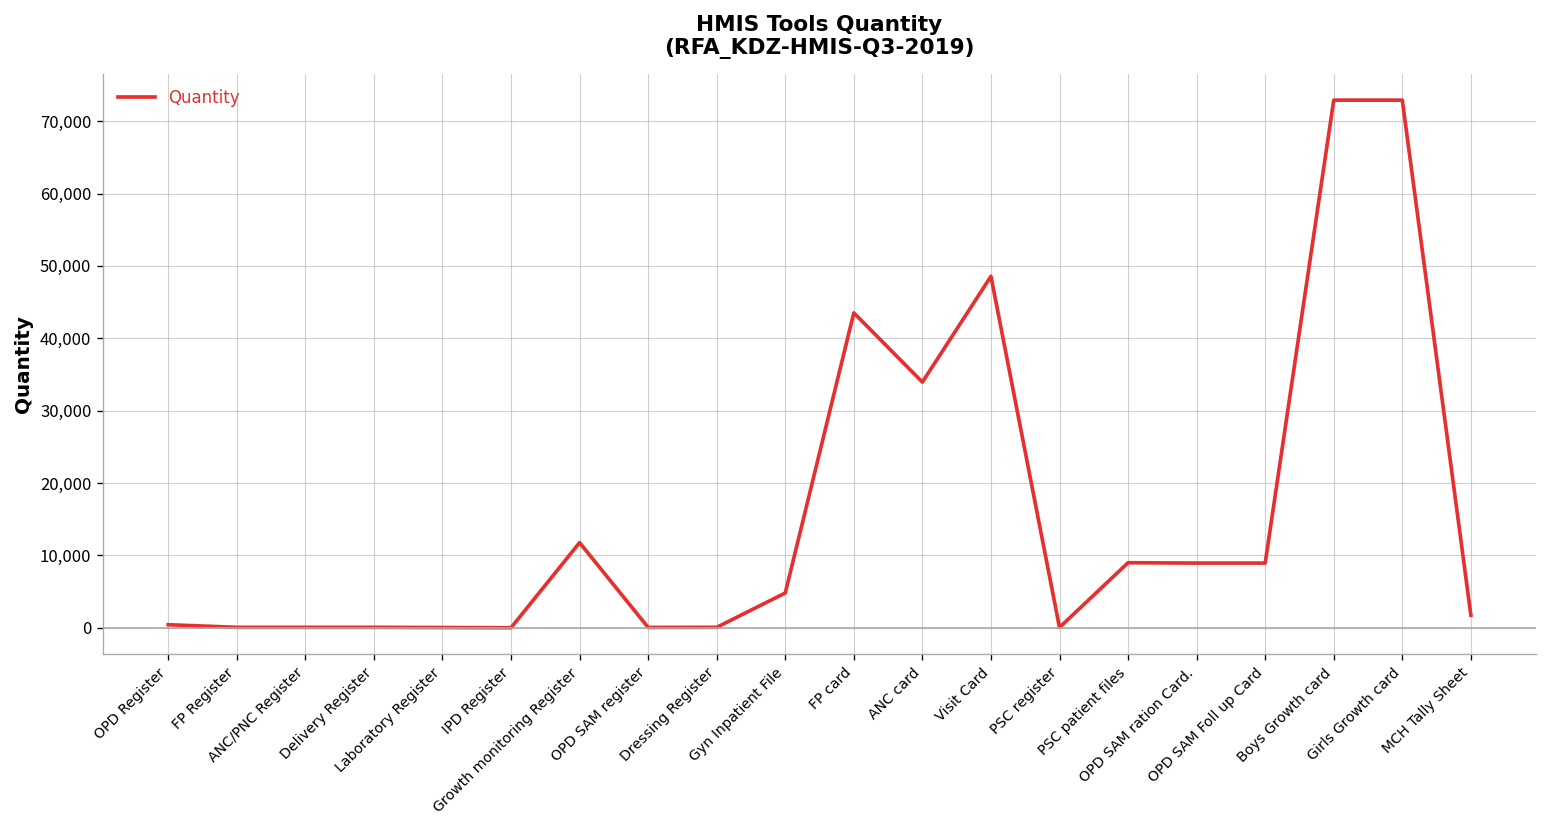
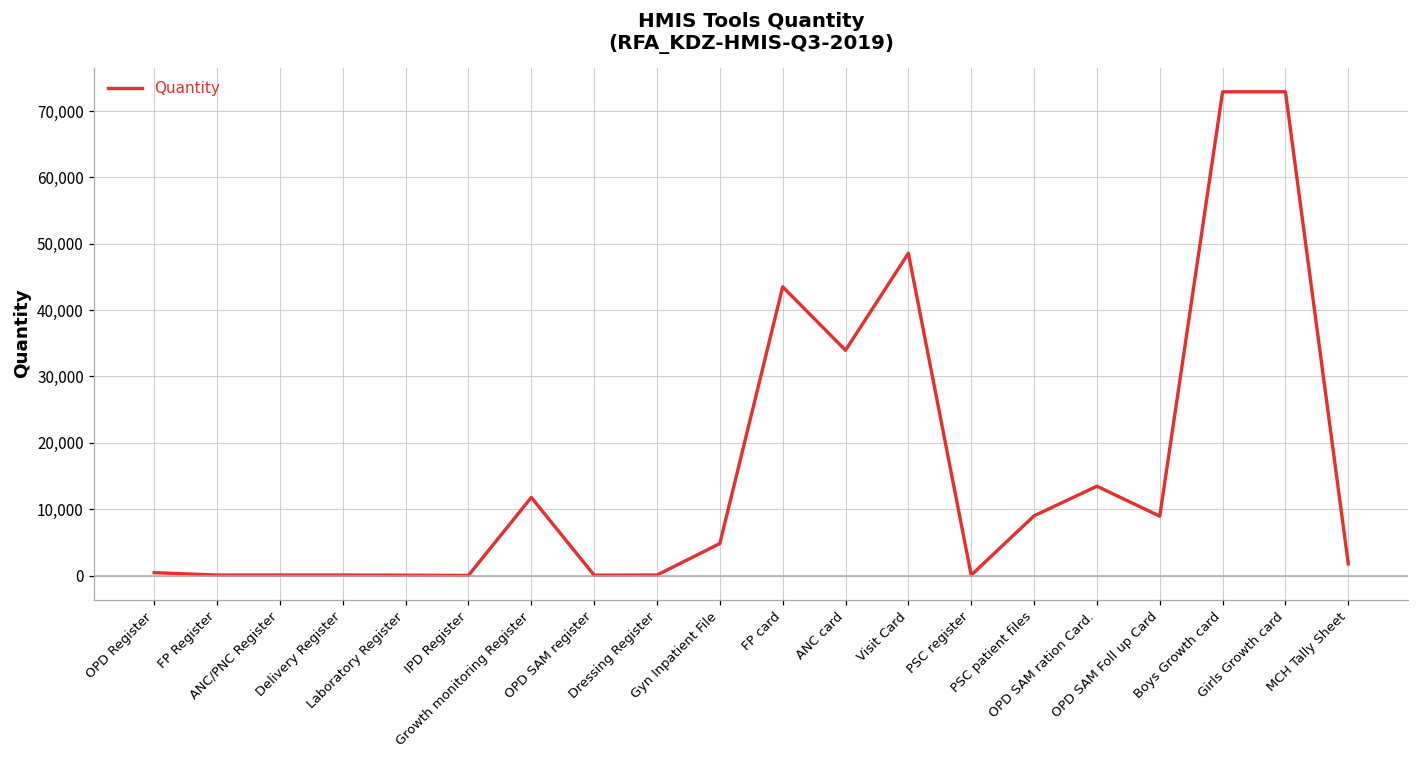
  {
    "OPD Register": "0",
    "FP Register": "0",
    "ANC/PNC Register": "0",
    "Delivery Register": "0",
    "Laboratory Register": "0",
    "IPD Register": "0",
    "Growth monitoring Register": "12,000",
    "OPD SAM register": "0",
    "Dressing Register": "0",
    "Gyn Inpatient File": "5,000",
    "FP card": "44,000",
    "ANC card": "34,000",
    "Visit Card": "49,000",
    "PSC register": "0",
    "PSC patient files": "9,000",
-   "OPD SAM ration Card.": "9,000",
+   "OPD SAM ration Card.": "13,000",
    "OPD SAM Foll up Card": "9,000",
    "Boys Growth card": "73,000",
    "Girls Growth card": "73,000",
    "MCH Tally Sheet": "2,000"
  }
